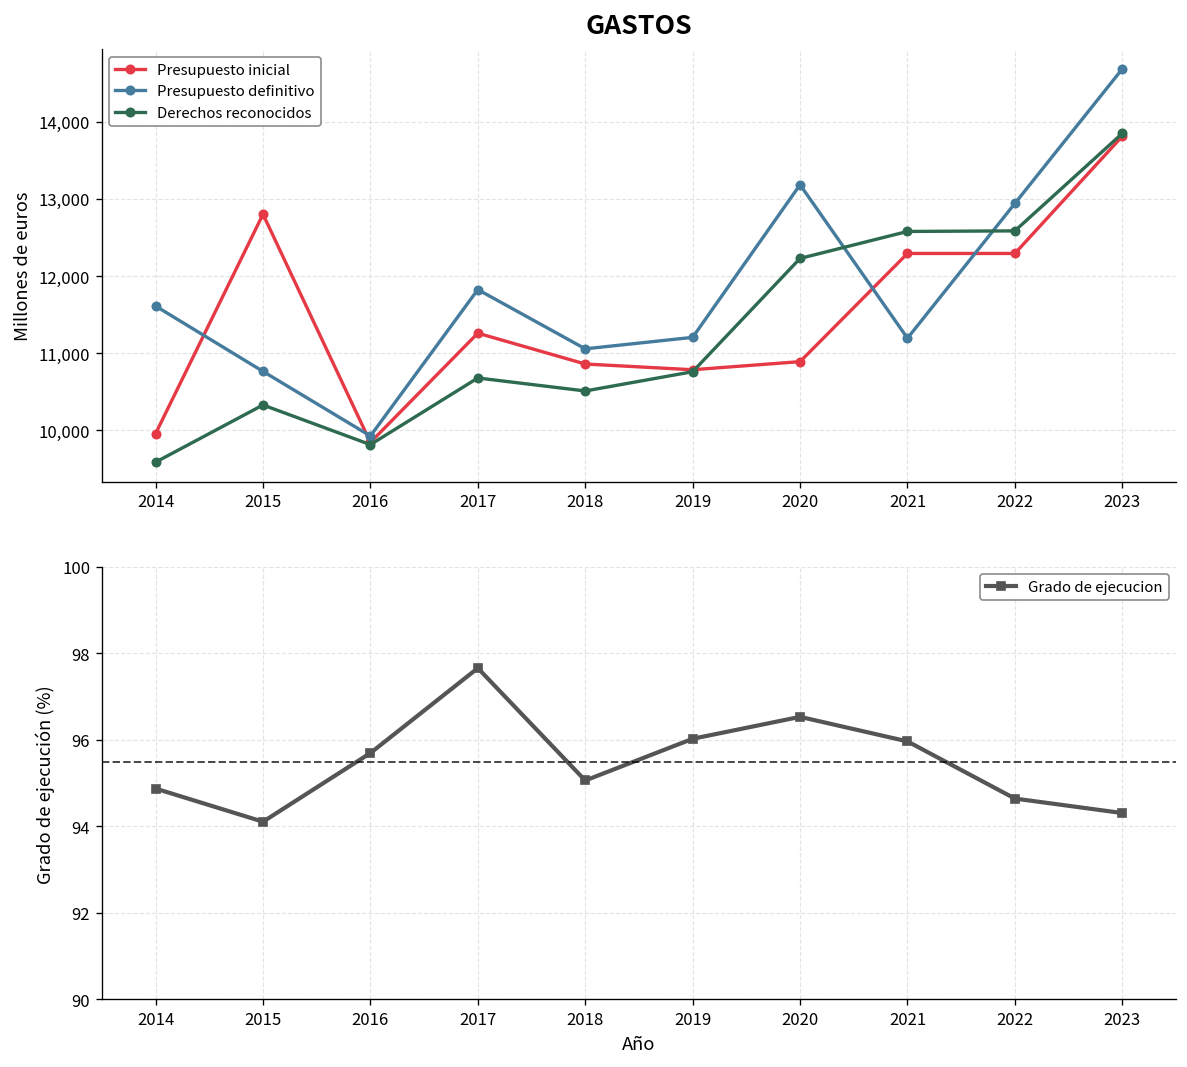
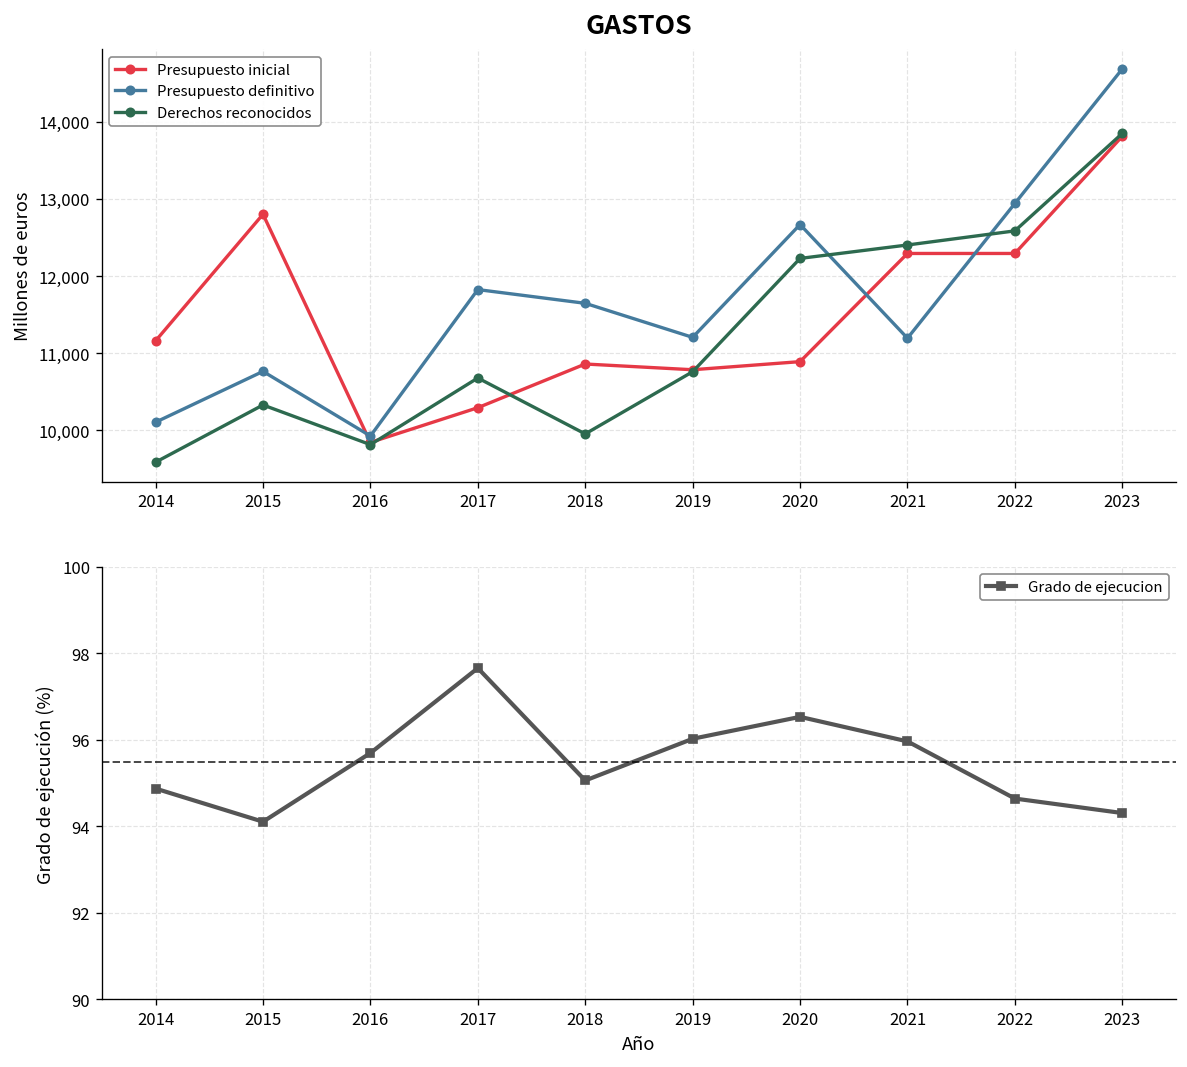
  {
    "GASTOS": {
      "Presupuesto inicial": {
-       "2014": "10,000",
+       "2014": "11,200",
        "2015": "12,800",
-       "2017": "11,300",
+       "2017": "10,300",
        "2018": "10,900",
        "2020": "10,900",
        "2021": "12,300",
        "2022": "12,300"
      },
      "Presupuesto definitivo": {
-       "2014": "11,600",
+       "2014": "10,100",
        "2015": "10,800",
        "2016": "9,900",
        "2017": "11,800",
-       "2018": "11,100",
+       "2018": "11,600",
        "2019": "11,200",
-       "2020": "13,200",
+       "2020": "12,700",
        "2021": "11,200",
        "2022": "12,900",
        "2023": "14,700"
      },
      "Derechos reconocidos": {
        "2014": "9,600",
        "2015": "10,300",
        "2017": "10,700",
-       "2018": "10,500",
+       "2018": "10,000",
        "2020": "12,200",
-       "2021": "12,600",
+       "2021": "12,400",
        "2022": "12,600"
      }
    }
  }
